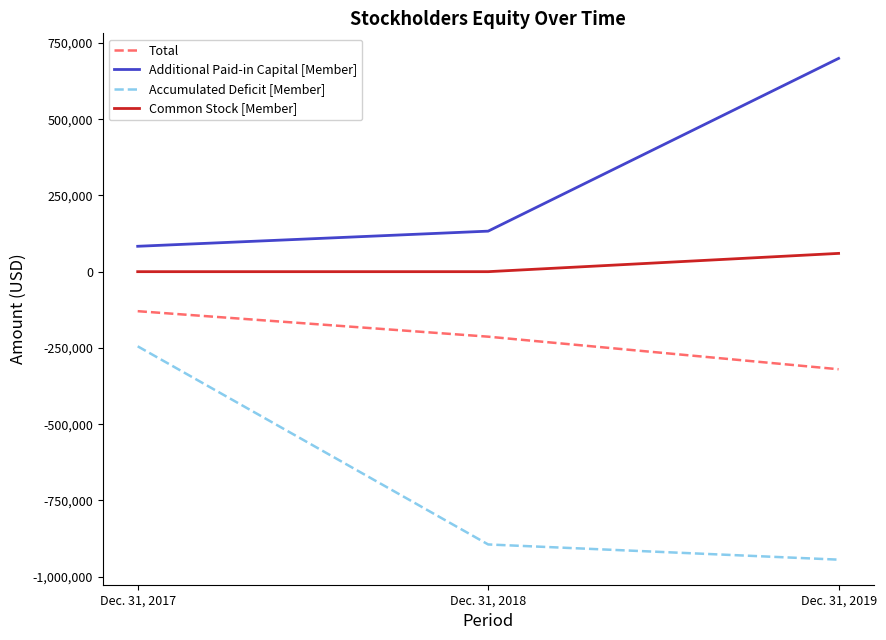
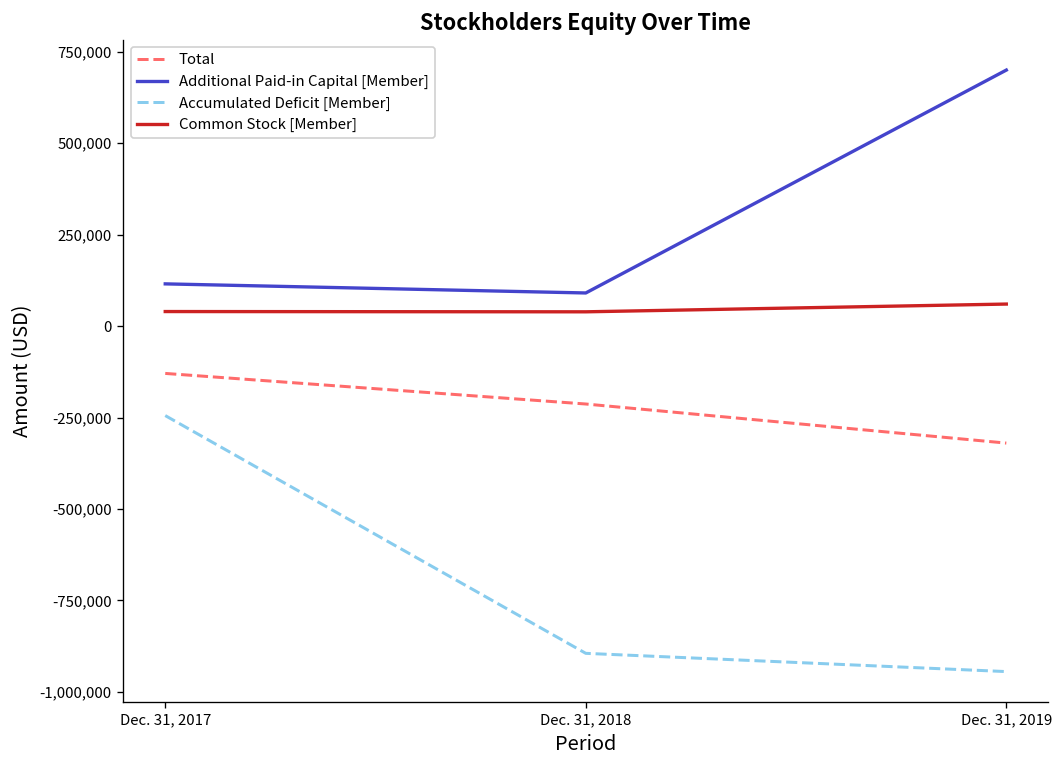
  {
    "Total": {
      "Dec. 31, 2017": "-130,000",
      "Dec. 31, 2018": "-210,000",
      "Dec. 31, 2019": "-320,000"
    },
    "Additional Paid-in Capital [Member]": {
-     "Dec. 31, 2017": "80,000",
-     "Dec. 31, 2018": "130,000",
+     "Dec. 31, 2017": "120,000",
+     "Dec. 31, 2018": "90,000",
      "Dec. 31, 2019": "700,000"
    },
    "Accumulated Deficit [Member]": {
      "Dec. 31, 2017": "-240,000",
      "Dec. 31, 2018": "-890,000",
      "Dec. 31, 2019": "-940,000"
    },
    "Common Stock [Member]": {
-     "Dec. 31, 2017": "0",
-     "Dec. 31, 2018": "0",
+     "Dec. 31, 2017": "40,000",
+     "Dec. 31, 2018": "40,000",
      "Dec. 31, 2019": "60,000"
    }
  }
